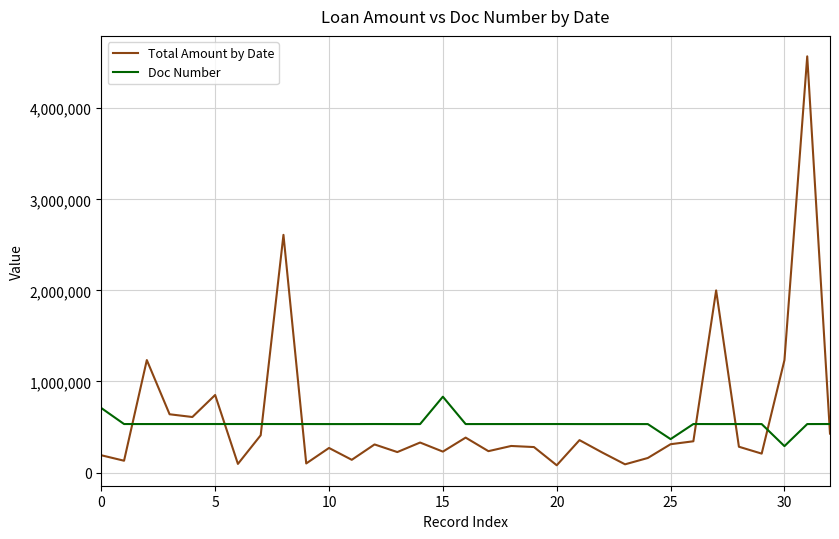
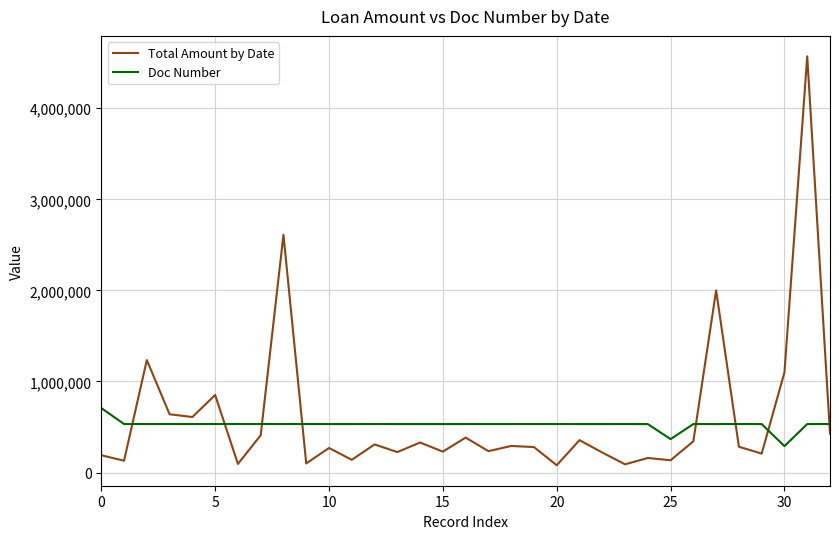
  {
    "Total Amount by Date": {
      "0": "200,000",
      "5": "900,000",
      "10": "300,000",
      "15": "200,000",
      "20": "100,000",
-     "25": "300,000",
-     "30": "1,200,000"
+     "25": "100,000",
+     "30": "1,100,000"
    },
    "Doc Number": {
      "0": "700,000",
      "5": "500,000",
      "10": "500,000",
-     "15": "800,000",
+     "15": "500,000",
      "20": "500,000",
      "25": "400,000",
      "30": "300,000"
    }
  }
